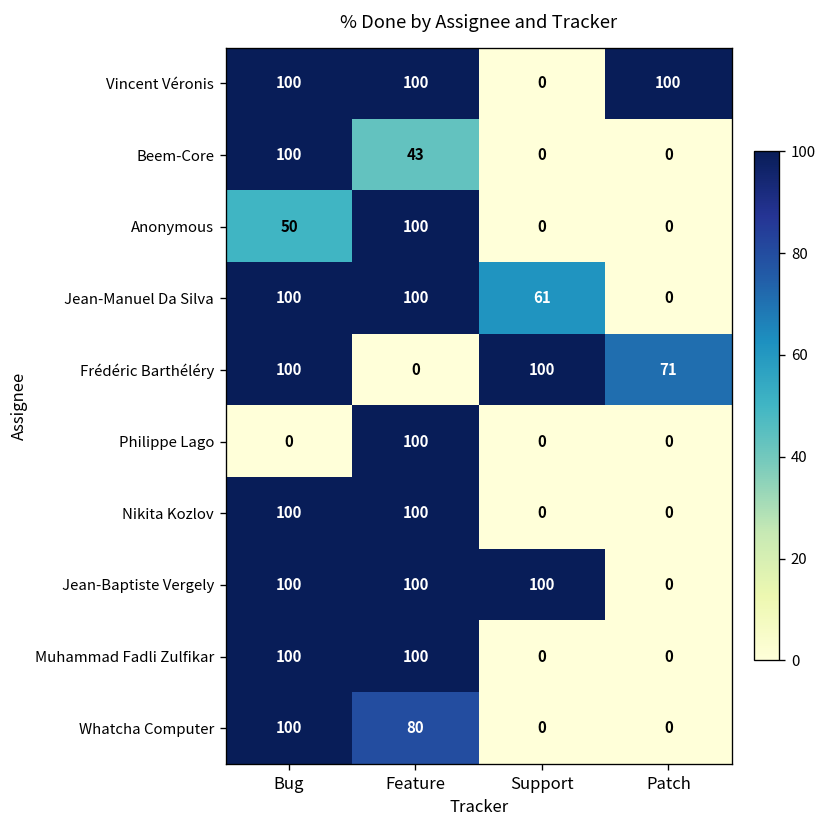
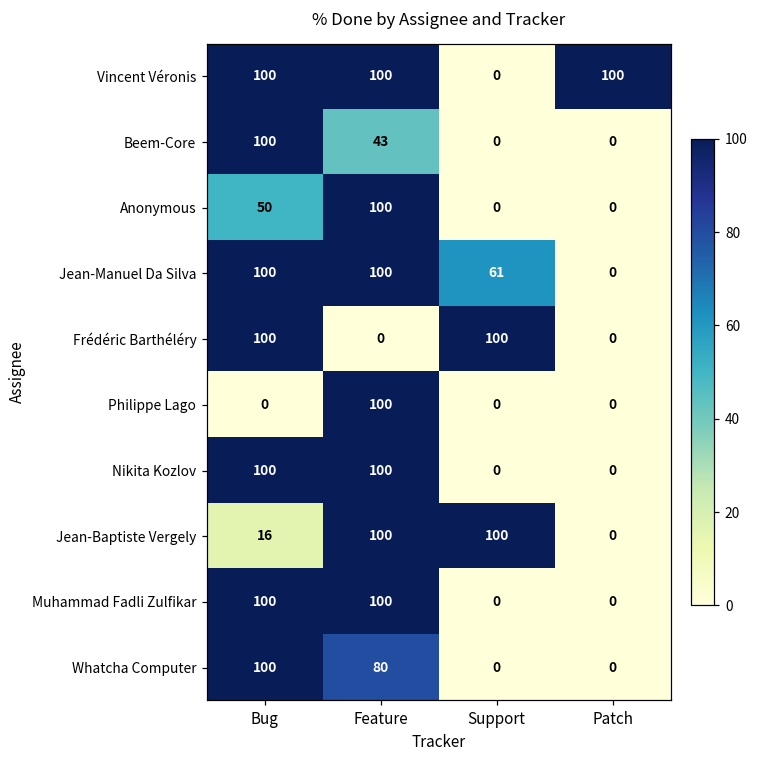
  {
    "Vincent Véronis": {
      "Bug": 100,
      "Feature": 100,
      "Support": 0,
      "Patch": 100
    },
    "Beem-Core": {
      "Bug": 100,
      "Feature": 43,
      "Support": 0,
      "Patch": 0
    },
    "Anonymous": {
      "Bug": 50,
      "Feature": 100,
      "Support": 0,
      "Patch": 0
    },
    "Jean-Manuel Da Silva": {
      "Bug": 100,
      "Feature": 100,
      "Support": 61,
      "Patch": 0
    },
    "Frédéric Barthéléry": {
      "Bug": 100,
      "Feature": 0,
      "Support": 100,
-     "Patch": 71
+     "Patch": 0
    },
    "Philippe Lago": {
      "Bug": 0,
      "Feature": 100,
      "Support": 0,
      "Patch": 0
    },
    "Nikita Kozlov": {
      "Bug": 100,
      "Feature": 100,
      "Support": 0,
      "Patch": 0
    },
    "Jean-Baptiste Vergely": {
-     "Bug": 100,
+     "Bug": 16,
      "Feature": 100,
      "Support": 100,
      "Patch": 0
    },
    "Muhammad Fadli Zulfikar": {
      "Bug": 100,
      "Feature": 100,
      "Support": 0,
      "Patch": 0
    },
    "Whatcha Computer": {
      "Bug": 100,
      "Feature": 80,
      "Support": 0,
      "Patch": 0
    }
  }
